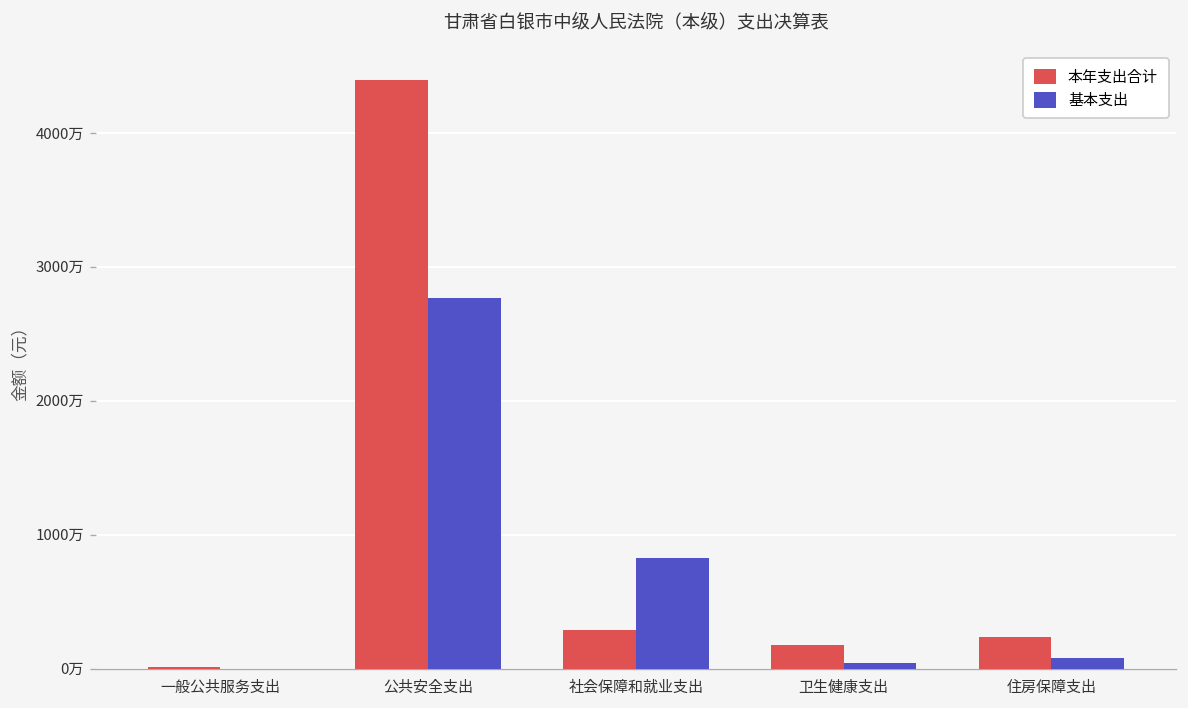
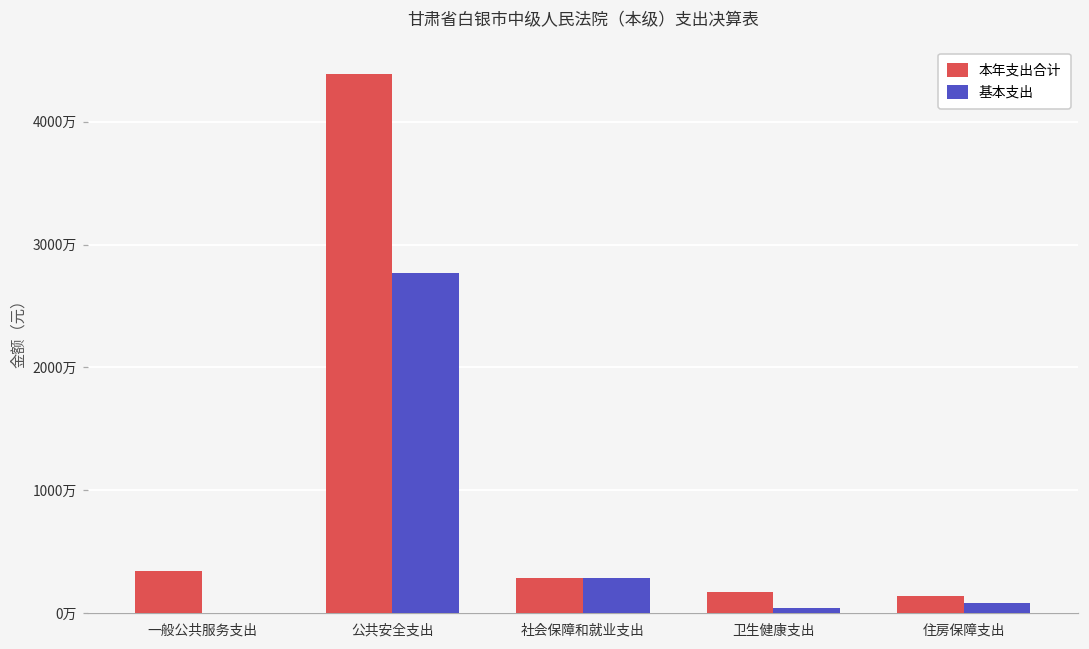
  {
    "本年支出合计": {
-     "一般公共服务支出": "10万",
+     "一般公共服务支出": "340万",
      "公共安全支出": "4390万",
      "社会保障和就业支出": "290万",
      "卫生健康支出": "170万",
-     "住房保障支出": "240万"
+     "住房保障支出": "140万"
    },
    "基本支出": {
      "一般公共服务支出": "0万",
      "公共安全支出": "2770万",
-     "社会保障和就业支出": "820万",
+     "社会保障和就业支出": "290万",
      "卫生健康支出": "40万",
      "住房保障支出": "80万"
    }
  }
